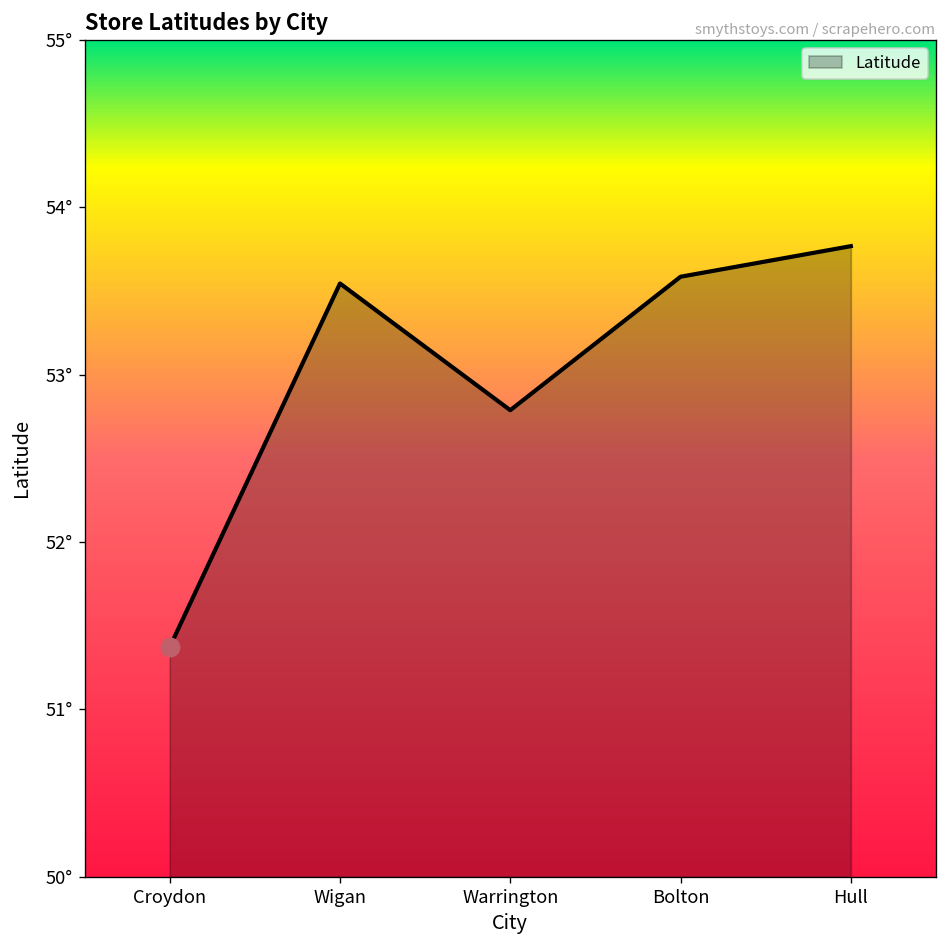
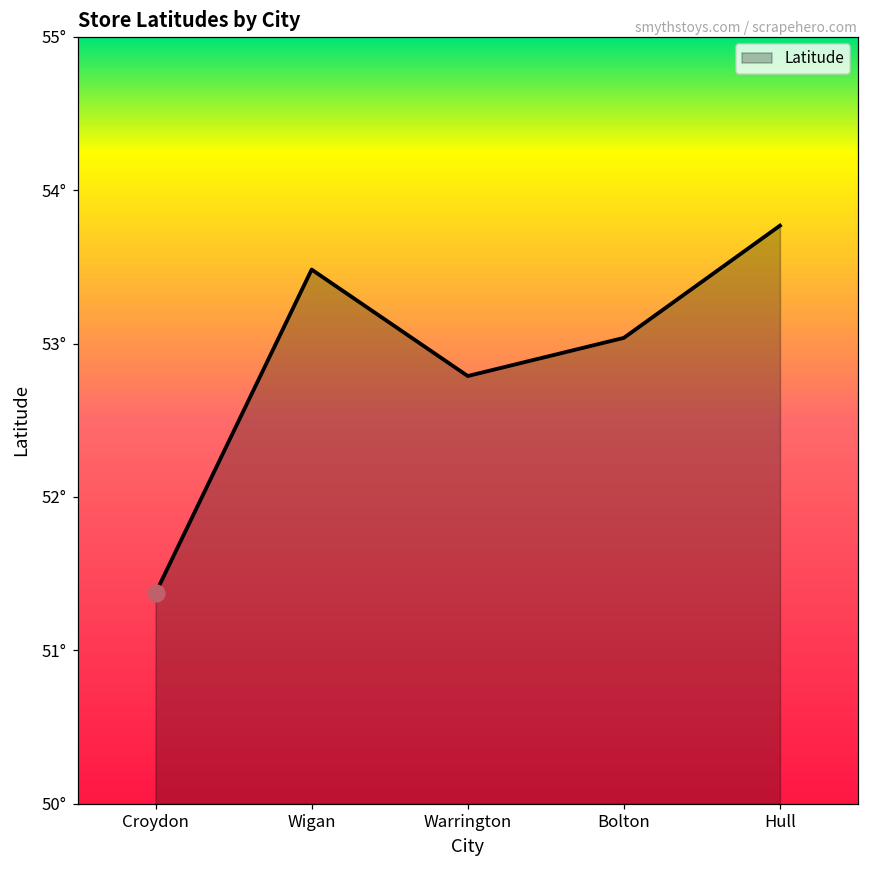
  {
    "Latitude": {
-     "Wigan": "53.55°",
+     "Wigan": "53.48°",
      "Warrington": "52.79°",
-     "Bolton": "53.59°",
+     "Bolton": "53.04°",
      "Hull": "53.77°"
    }
  }
